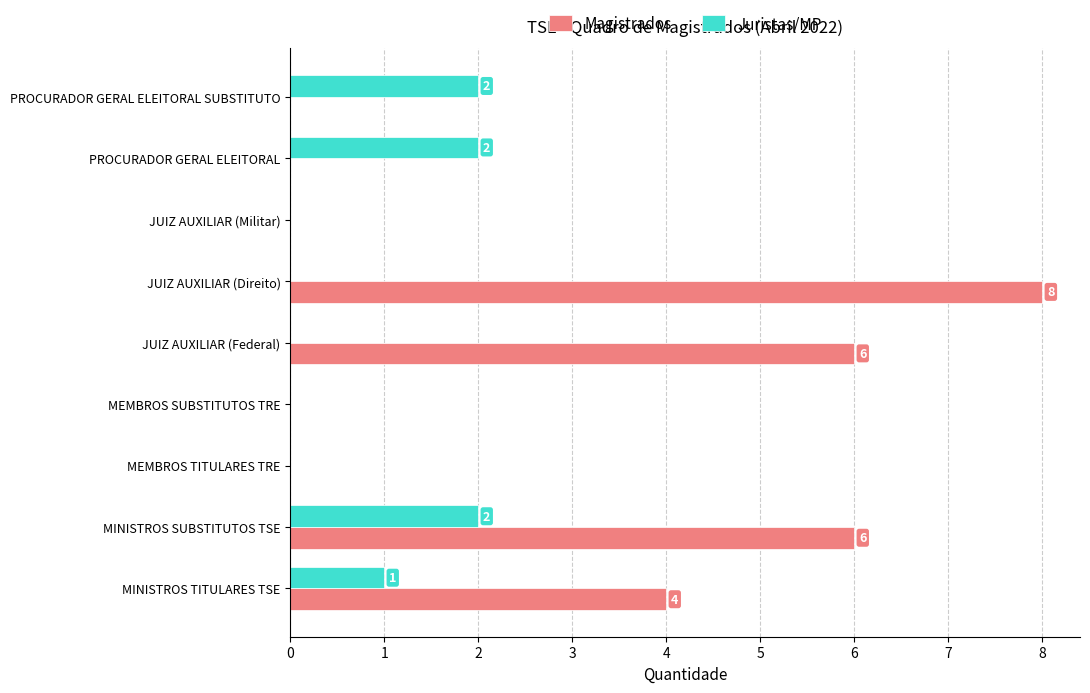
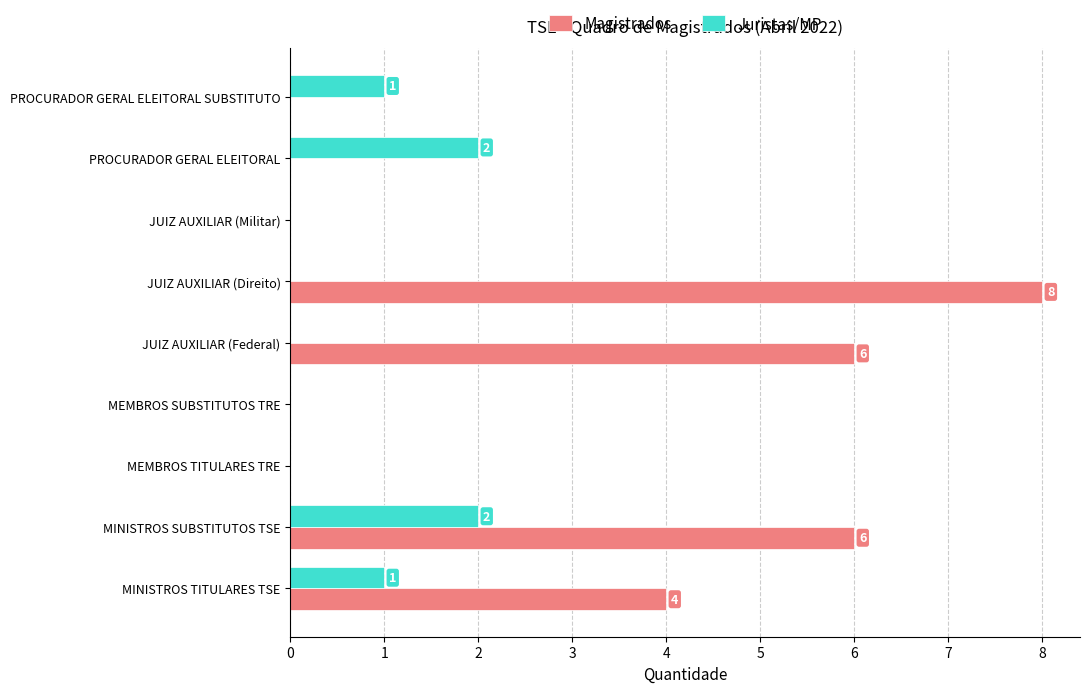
  {
    "Magistrados": {
      "PROCURADOR GERAL ELEITORAL SUBSTITUTO": 0.0,
      "PROCURADOR GERAL ELEITORAL": 0.0,
      "JUIZ AUXILIAR (Militar)": 0.0,
      "MEMBROS SUBSTITUTOS TRE": 0.0,
      "MEMBROS TITULARES TRE": 0.0
    },
    "Juristas/MP": {
-     "PROCURADOR GERAL ELEITORAL SUBSTITUTO": 2
+     "PROCURADOR GERAL ELEITORAL SUBSTITUTO": 1
    }
  }
